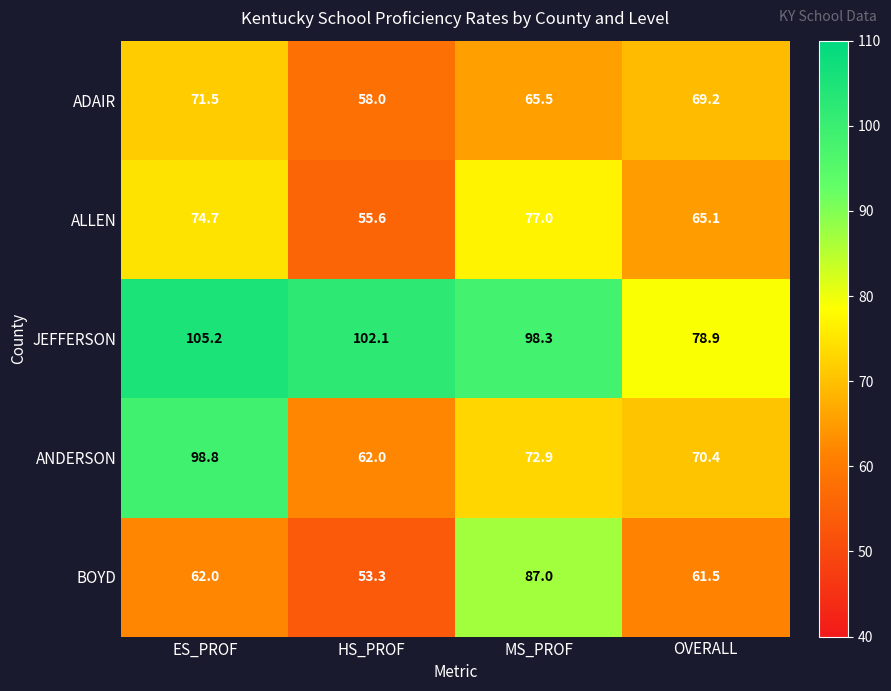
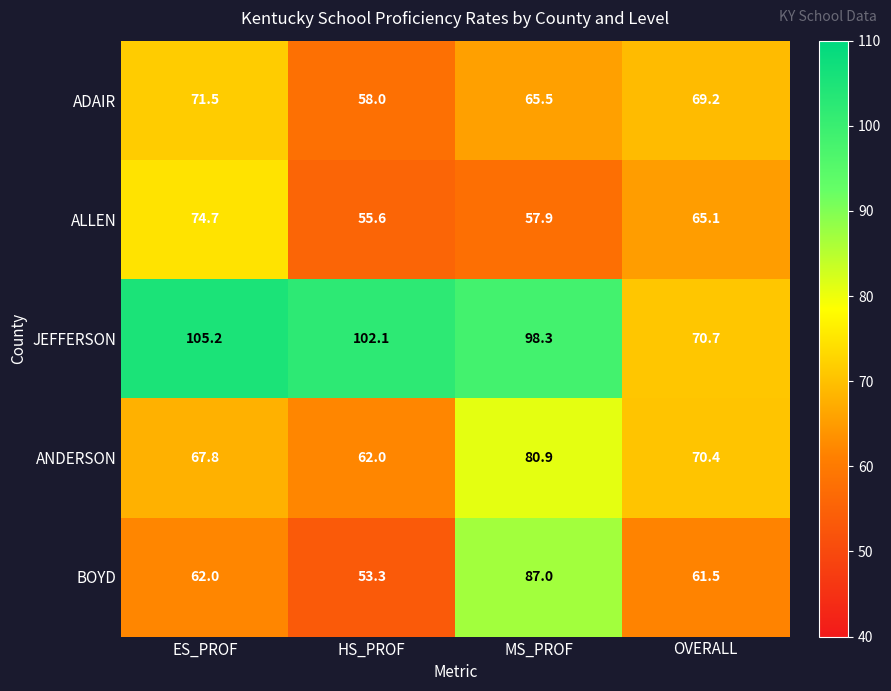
  {
    "ADAIR": {
      "ES_PROF": 71.5,
      "HS_PROF": 58.0,
      "MS_PROF": 65.5,
      "OVERALL": 69.2
    },
    "ALLEN": {
      "ES_PROF": 74.7,
      "HS_PROF": 55.6,
-     "MS_PROF": 77.0,
+     "MS_PROF": 57.9,
      "OVERALL": 65.1
    },
    "JEFFERSON": {
      "ES_PROF": 105.2,
      "HS_PROF": 102.1,
      "MS_PROF": 98.3,
-     "OVERALL": 78.9
+     "OVERALL": 70.7
    },
    "ANDERSON": {
-     "ES_PROF": 98.8,
+     "ES_PROF": 67.8,
      "HS_PROF": 62.0,
-     "MS_PROF": 72.9,
+     "MS_PROF": 80.9,
      "OVERALL": 70.4
    },
    "BOYD": {
      "ES_PROF": 62.0,
      "HS_PROF": 53.3,
      "MS_PROF": 87.0,
      "OVERALL": 61.5
    }
  }
